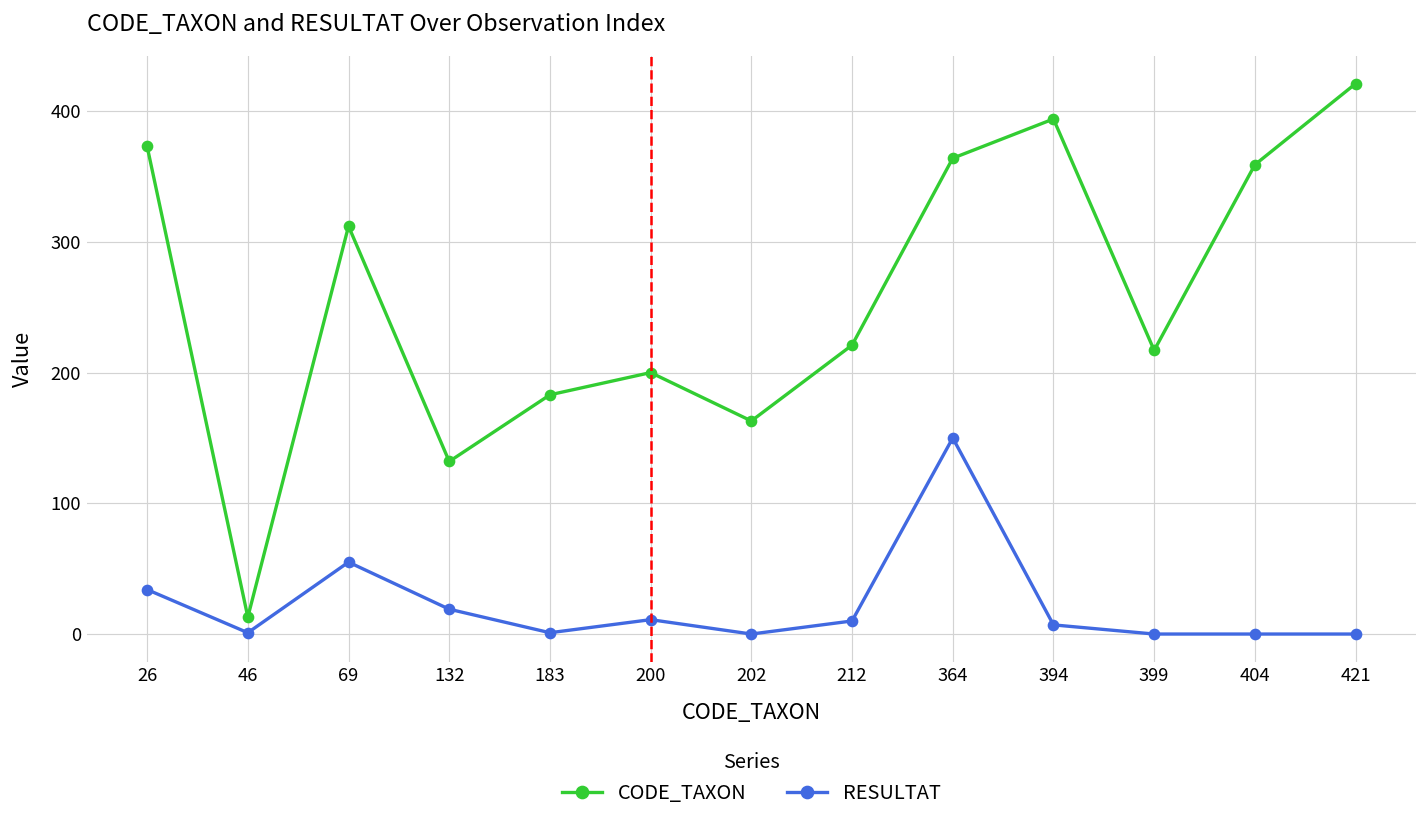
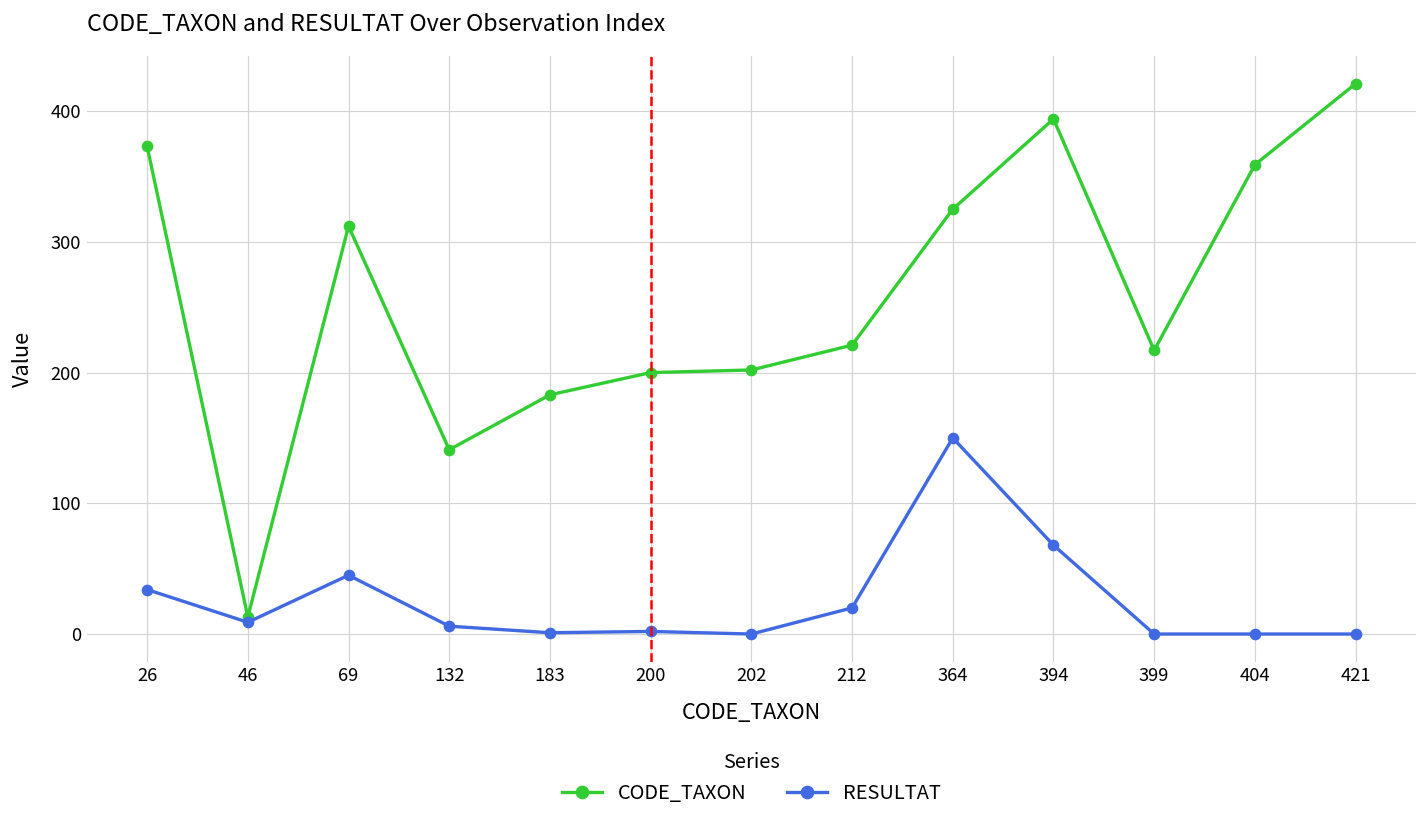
  {
    "CODE_TAXON": {
      "26": 373,
      "46": 13,
      "69": 312,
-     "132": 132,
+     "132": 141,
      "183": 183,
      "200": 200,
-     "202": 163,
+     "202": 202,
      "212": 221,
-     "364": 364,
+     "364": 325,
      "394": 394,
      "399": 217,
      "404": 359,
      "421": 421
    },
    "RESULTAT": {
      "26": 34,
-     "46": 1,
-     "69": 55,
-     "132": 19,
+     "46": 9,
+     "69": 45,
+     "132": 6,
      "183": 1,
-     "200": 11,
+     "200": 2,
      "202": 0,
-     "212": 10,
+     "212": 20,
      "364": 150,
-     "394": 7,
+     "394": 68,
      "399": 0,
      "404": 0,
      "421": 0
    }
  }
